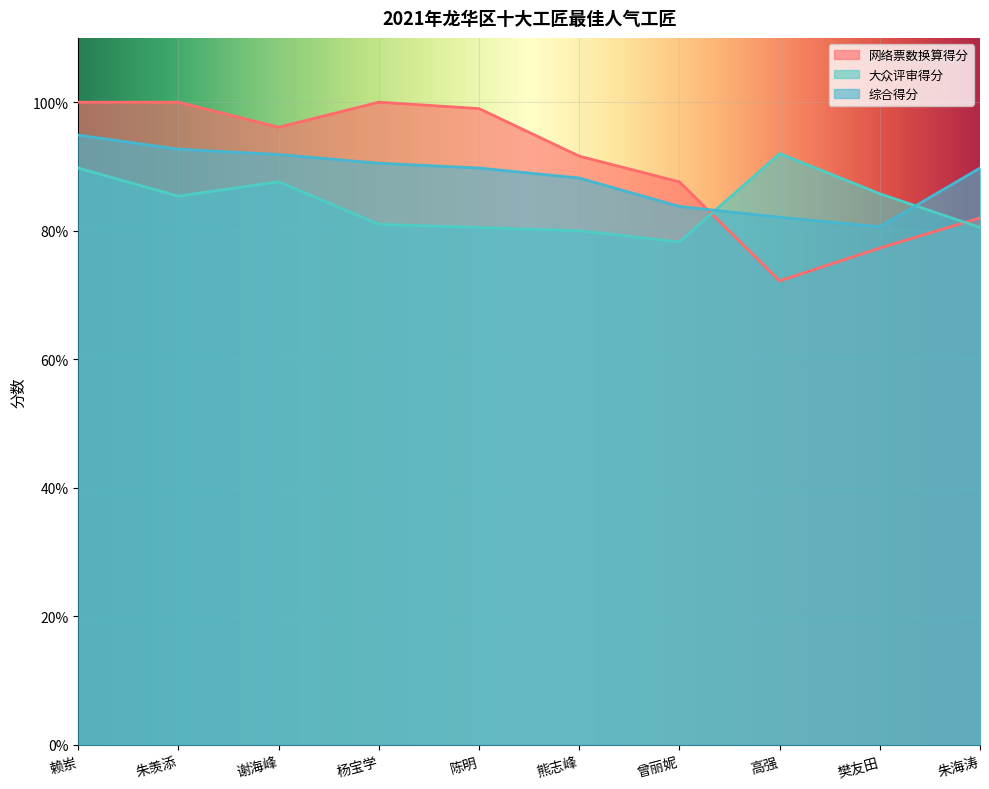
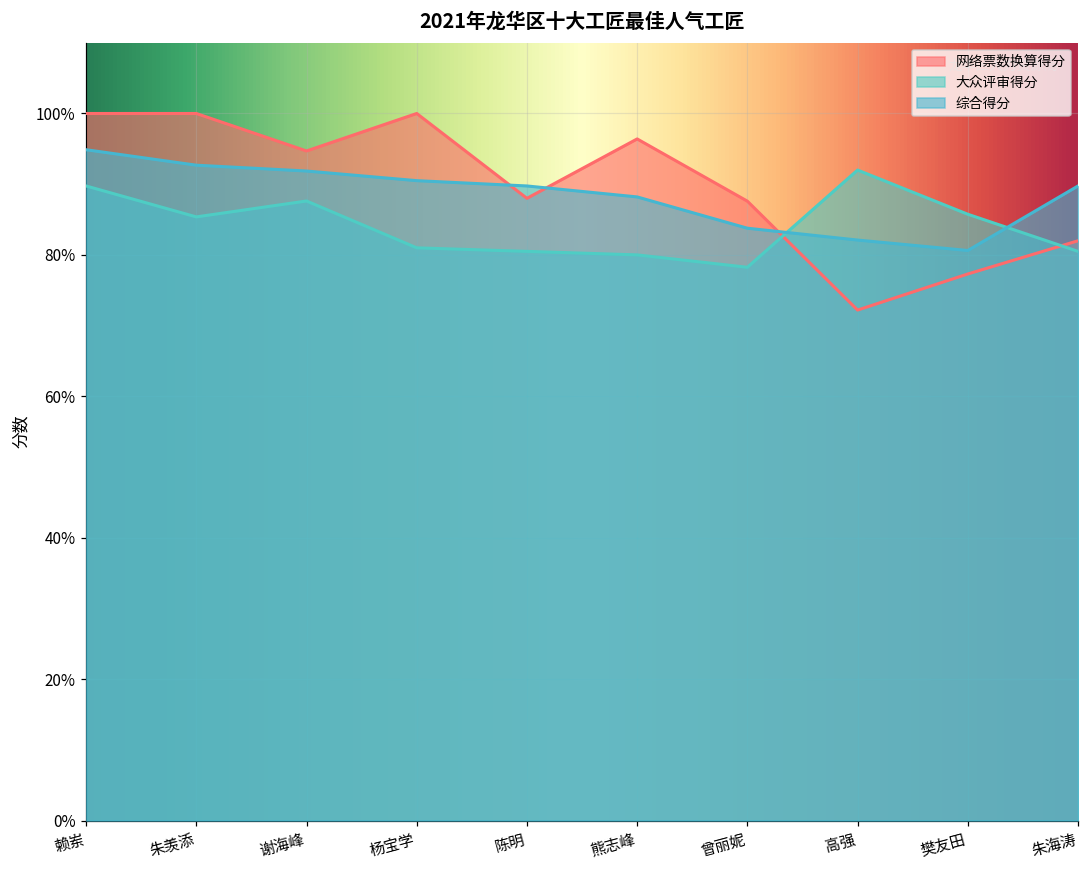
  {
    "网络票数换算得分": {
      "赖岽": "100%",
      "朱羡添": "100%",
-     "谢海峰": "96%",
+     "谢海峰": "95%",
      "杨宝学": "100%",
-     "陈明": "99%",
-     "熊志峰": "92%",
+     "陈明": "88%",
+     "熊志峰": "96%",
      "曾丽妮": "88%",
      "高强": "72%",
      "樊友田": "77%",
      "朱海涛": "82%"
    }
  }
